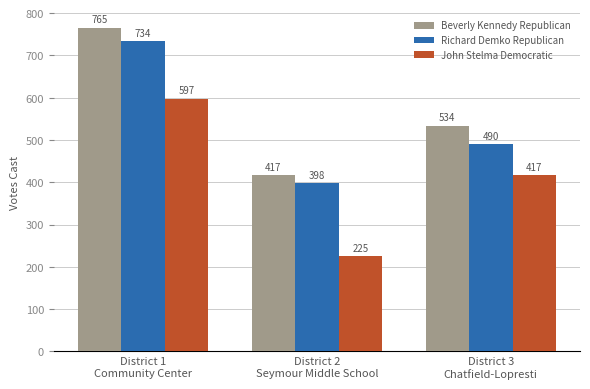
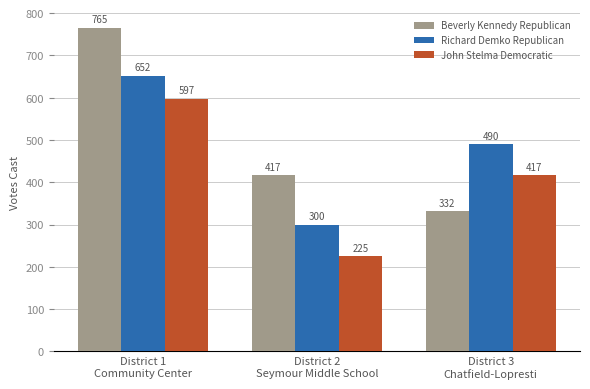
  {
    "Beverly Kennedy Republican": {
      "District 1 Community Center": 765,
      "District 2 Seymour Middle School": 417,
-     "District 3 Chatfield-Lopresti": 534
+     "District 3 Chatfield-Lopresti": 332
    },
    "Richard Demko Republican": {
-     "District 1 Community Center": 734,
-     "District 2 Seymour Middle School": 398,
+     "District 1 Community Center": 652,
+     "District 2 Seymour Middle School": 300,
      "District 3 Chatfield-Lopresti": 490
    },
    "John Stelma Democratic": {
      "District 1 Community Center": 597,
      "District 2 Seymour Middle School": 225,
      "District 3 Chatfield-Lopresti": 417
    }
  }
